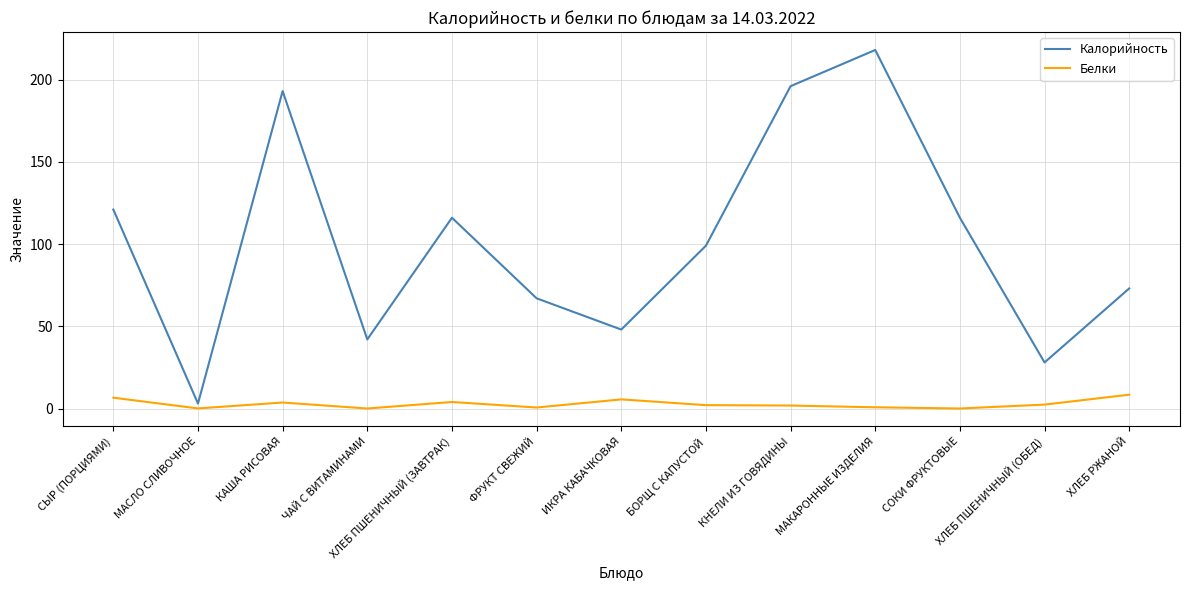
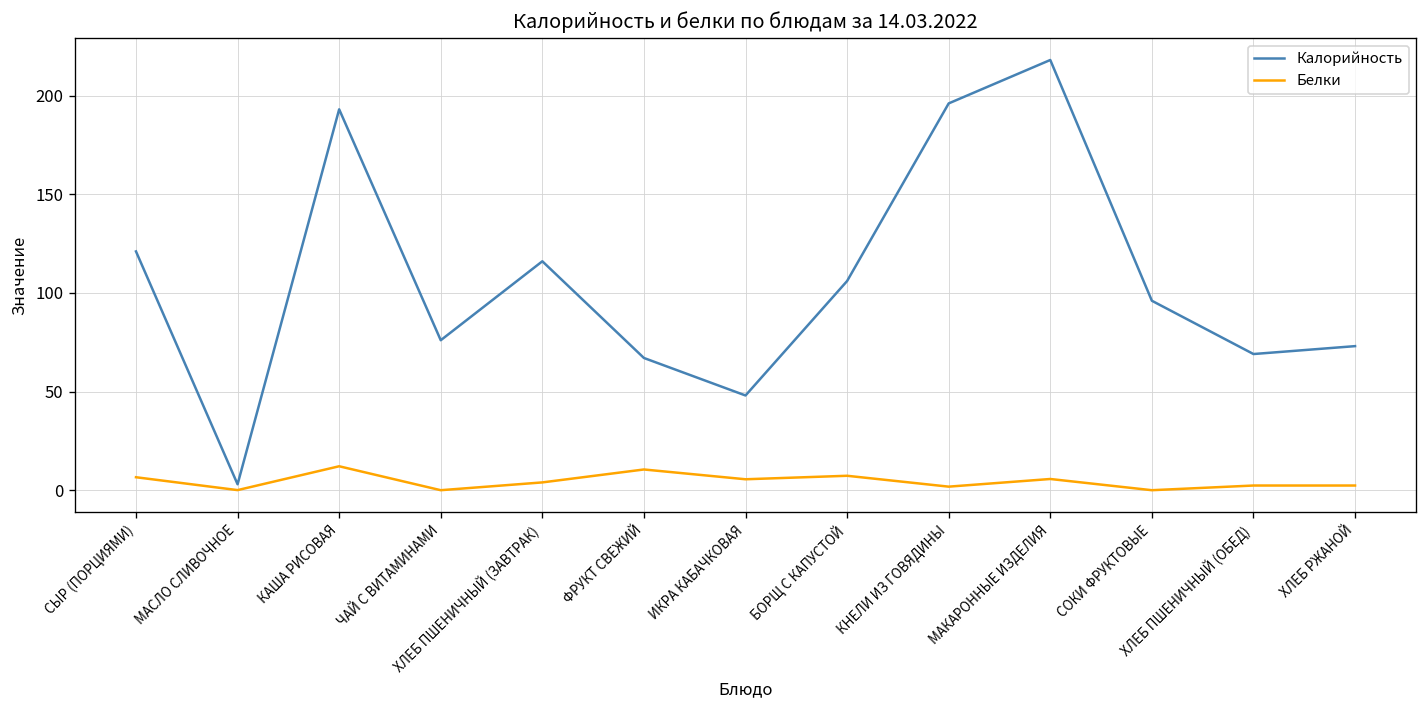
  {
    "Калорийность": {
      "СЫР (ПОРЦИЯМИ)": 121,
      "МАСЛО СЛИВОЧНОЕ": 3,
      "КАША РИСОВАЯ": 193,
-     "ЧАЙ С ВИТАМИНАМИ": 42,
+     "ЧАЙ С ВИТАМИНАМИ": 76,
      "ХЛЕБ ПШЕНИЧНЫЙ (ЗАВТРАК)": 116,
      "ФРУКТ СВЕЖИЙ": 67,
      "ИКРА КАБАЧКОВАЯ": 48,
-     "БОРЩ С КАПУСТОЙ": 99,
+     "БОРЩ С КАПУСТОЙ": 106,
      "КНЕЛИ ИЗ ГОВЯДИНЫ": 196,
      "МАКАРОННЫЕ ИЗДЕЛИЯ": 218,
-     "СОКИ ФРУКТОВЫЕ": 116,
-     "ХЛЕБ ПШЕНИЧНЫЙ (ОБЕД)": 28,
+     "СОКИ ФРУКТОВЫЕ": 96,
+     "ХЛЕБ ПШЕНИЧНЫЙ (ОБЕД)": 69,
      "ХЛЕБ РЖАНОЙ": 73
    },
    "Белки": {
      "СЫР (ПОРЦИЯМИ)": 7,
      "МАСЛО СЛИВОЧНОЕ": 0,
-     "КАША РИСОВАЯ": 4,
+     "КАША РИСОВАЯ": 12,
      "ЧАЙ С ВИТАМИНАМИ": 0,
      "ХЛЕБ ПШЕНИЧНЫЙ (ЗАВТРАК)": 4,
-     "ФРУКТ СВЕЖИЙ": 1,
+     "ФРУКТ СВЕЖИЙ": 11,
      "ИКРА КАБАЧКОВАЯ": 6,
-     "БОРЩ С КАПУСТОЙ": 2,
+     "БОРЩ С КАПУСТОЙ": 7,
      "КНЕЛИ ИЗ ГОВЯДИНЫ": 2,
-     "МАКАРОННЫЕ ИЗДЕЛИЯ": 1,
+     "МАКАРОННЫЕ ИЗДЕЛИЯ": 6,
      "СОКИ ФРУКТОВЫЕ": 0,
      "ХЛЕБ ПШЕНИЧНЫЙ (ОБЕД)": 2,
-     "ХЛЕБ РЖАНОЙ": 8
+     "ХЛЕБ РЖАНОЙ": 2
    }
  }
